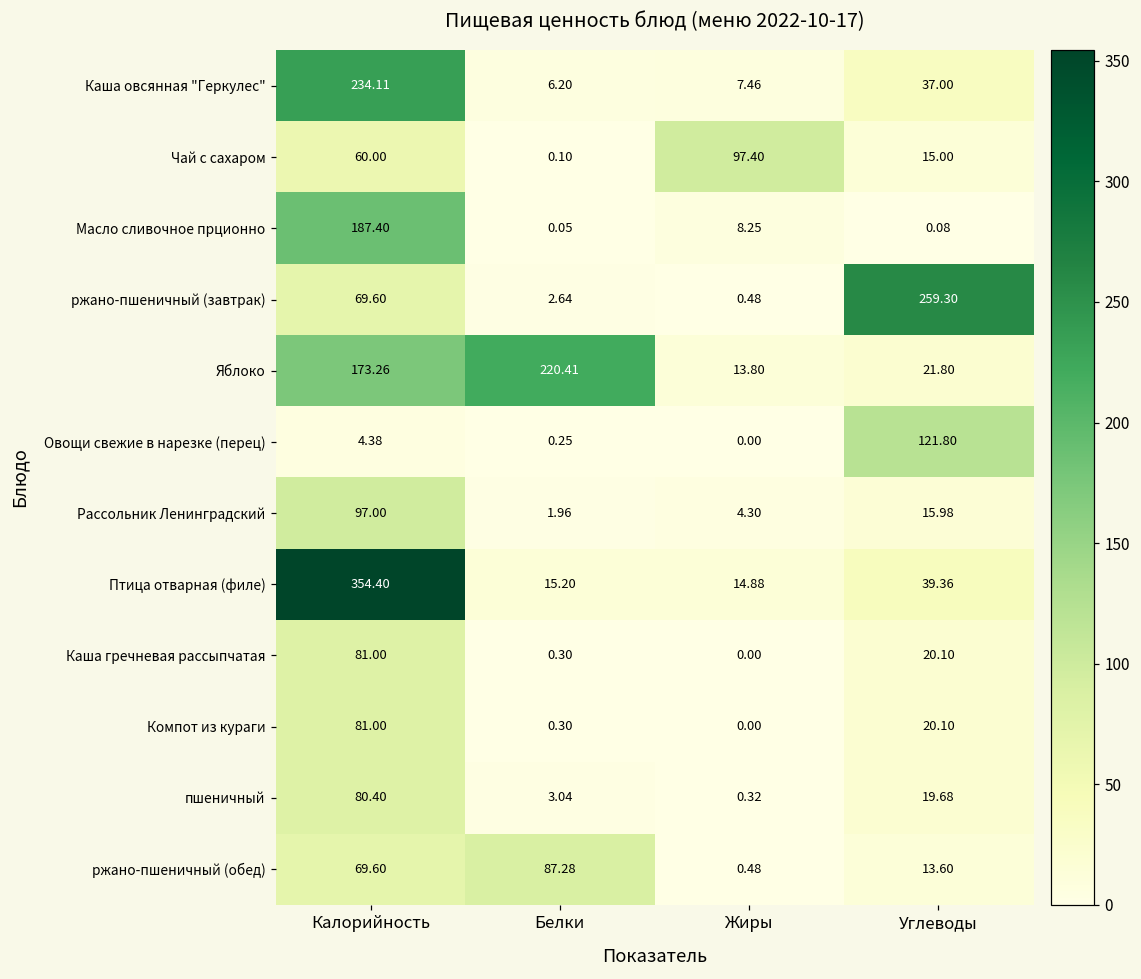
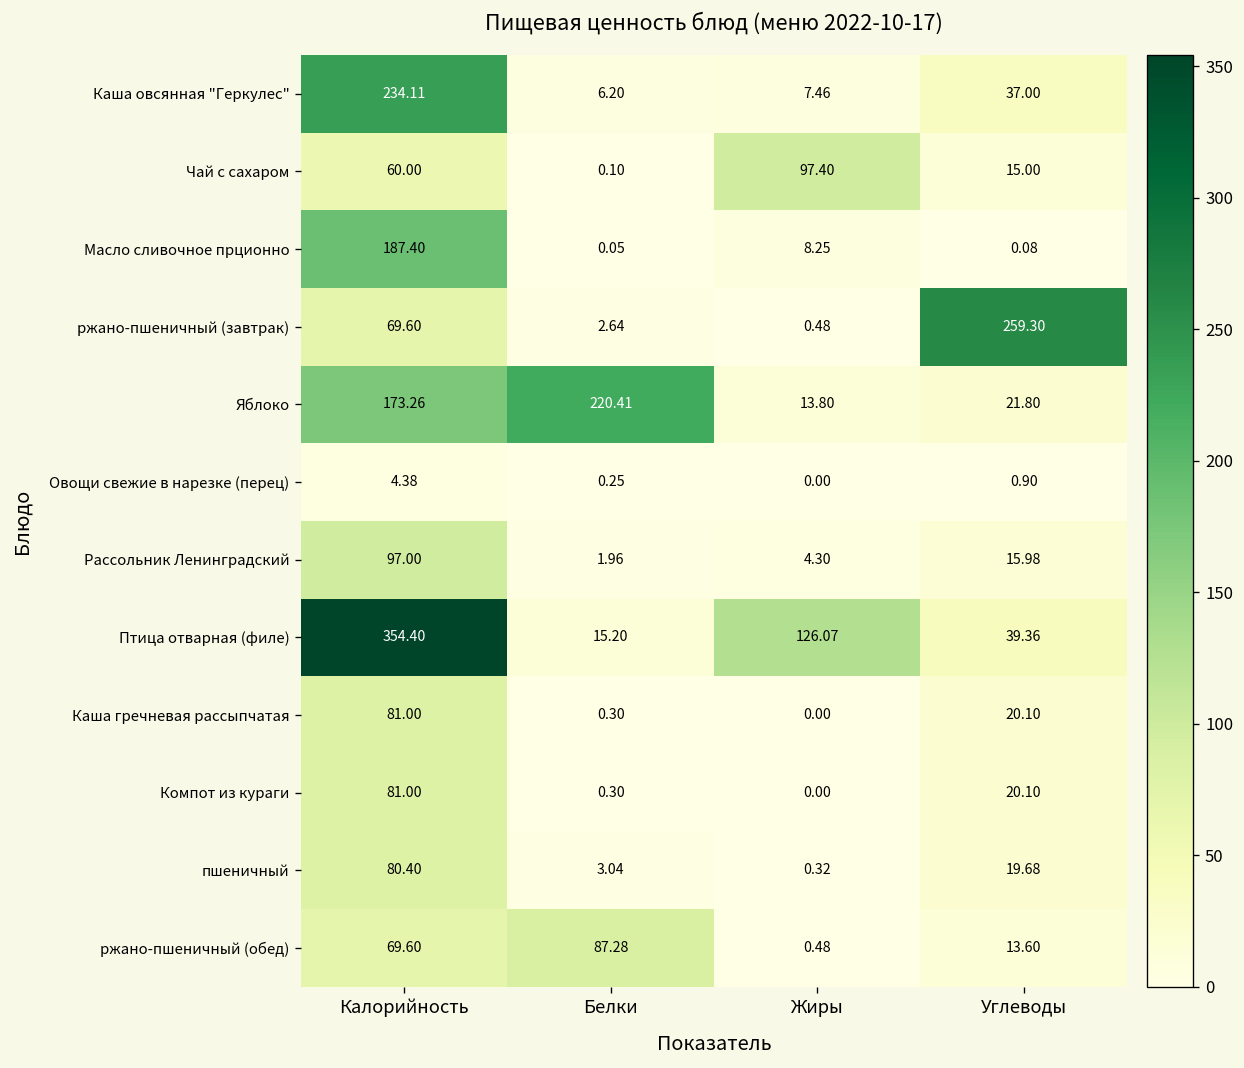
  {
    "Каша овсянная \"Геркулес\"": {
      "Калорийность": 234.11,
      "Белки": 6.20,
      "Жиры": 7.46,
      "Углеводы": 37.00
    },
    "Чай с сахаром": {
      "Калорийность": 60.00,
      "Белки": 0.10,
      "Жиры": 97.40,
      "Углеводы": 15.00
    },
    "Масло сливочное прционно": {
      "Калорийность": 187.40,
      "Белки": 0.05,
      "Жиры": 8.25,
      "Углеводы": 0.08
    },
    "ржано-пшеничный (завтрак)": {
      "Калорийность": 69.60,
      "Белки": 2.64,
      "Жиры": 0.48,
      "Углеводы": 259.30
    },
    "Яблоко": {
      "Калорийность": 173.26,
      "Белки": 220.41,
      "Жиры": 13.80,
      "Углеводы": 21.80
    },
    "Овощи свежие в нарезке (перец)": {
      "Калорийность": 4.38,
      "Белки": 0.25,
      "Жиры": 0.00,
-     "Углеводы": 121.80
+     "Углеводы": 0.90
    },
    "Рассольник Ленинградский": {
      "Калорийность": 97.00,
      "Белки": 1.96,
      "Жиры": 4.30,
      "Углеводы": 15.98
    },
    "Птица отварная (филе)": {
      "Калорийность": 354.40,
      "Белки": 15.20,
-     "Жиры": 14.88,
+     "Жиры": 126.07,
      "Углеводы": 39.36
    },
    "Каша гречневая рассыпчатая": {
      "Калорийность": 81.00,
      "Белки": 0.30,
      "Жиры": 0.00,
      "Углеводы": 20.10
    },
    "Компот из кураги": {
      "Калорийность": 81.00,
      "Белки": 0.30,
      "Жиры": 0.00,
      "Углеводы": 20.10
    },
    "пшеничный": {
      "Калорийность": 80.40,
      "Белки": 3.04,
      "Жиры": 0.32,
      "Углеводы": 19.68
    },
    "ржано-пшеничный (обед)": {
      "Калорийность": 69.60,
      "Белки": 87.28,
      "Жиры": 0.48,
      "Углеводы": 13.60
    }
  }
